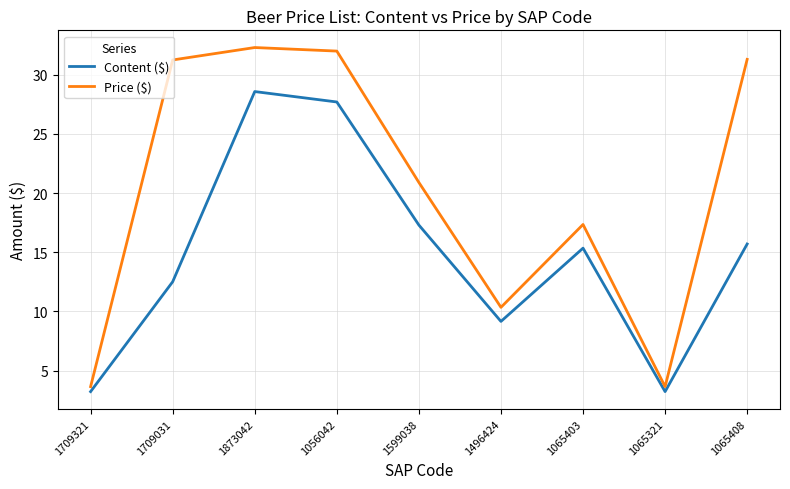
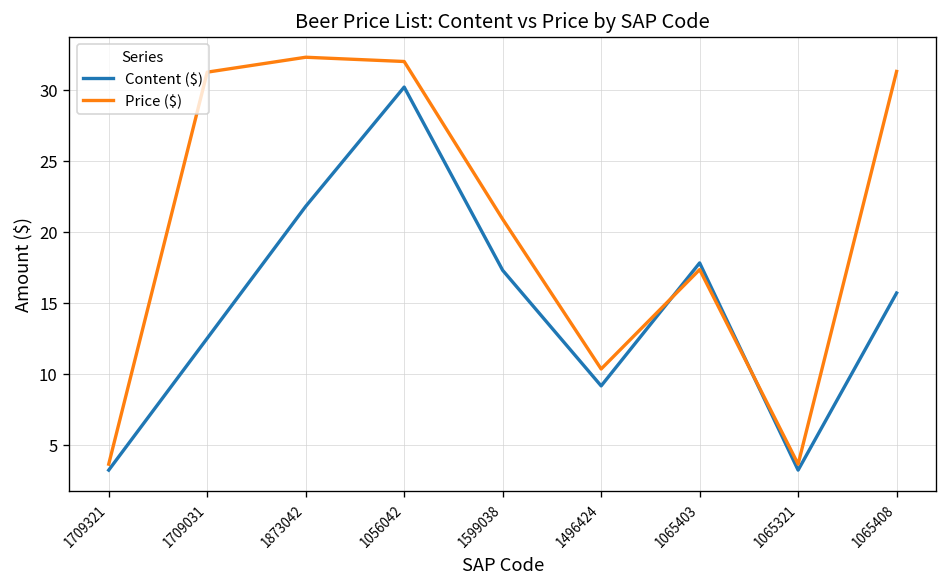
  {
    "Content ($)": {
      "1709321": 3.2,
      "1709031": 12.5,
-     "1873042": 28.6,
-     "1056042": 27.7,
+     "1873042": 21.8,
+     "1056042": 30.2,
      "1599038": 17.3,
      "1496424": 9.2,
-     "1065403": 15.4,
+     "1065403": 17.8,
      "1065321": 3.2,
      "1065408": 15.7
    },
    "Price ($)": {
      "1709321": 3.7,
      "1873042": 32.3,
      "1056042": 32.0,
      "1599038": 20.9,
      "1496424": 10.4,
      "1065403": 17.4,
      "1065321": 3.7,
      "1065408": 31.3
    }
  }
